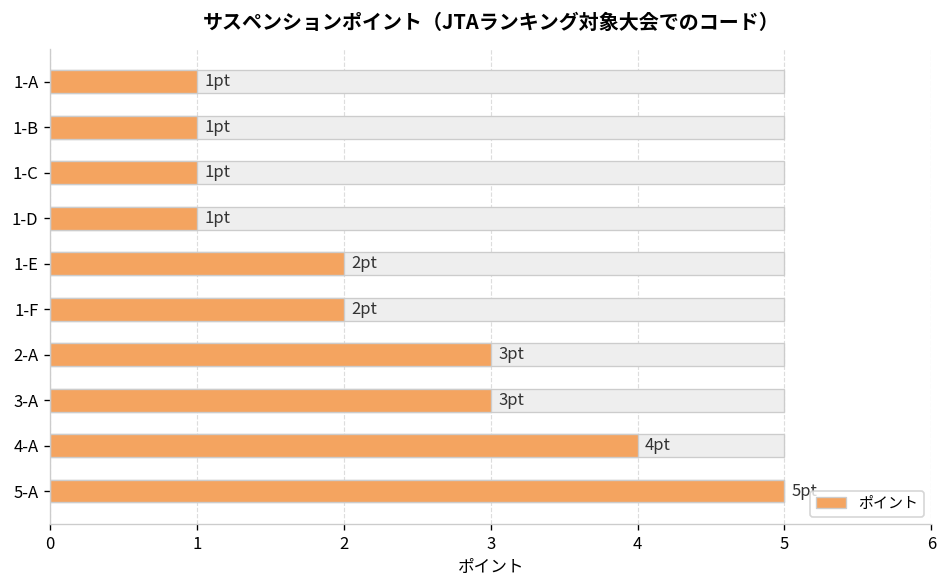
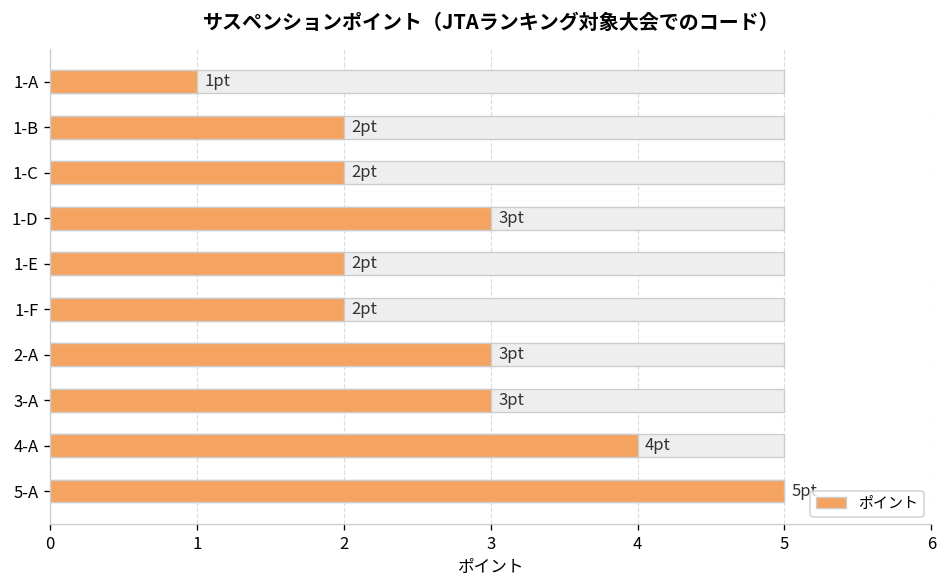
  {
    "ポイント": {
-     "1-B": 1,
-     "1-C": 1,
-     "1-D": 1
+     "1-B": 2,
+     "1-C": 2,
+     "1-D": 3
    }
  }
